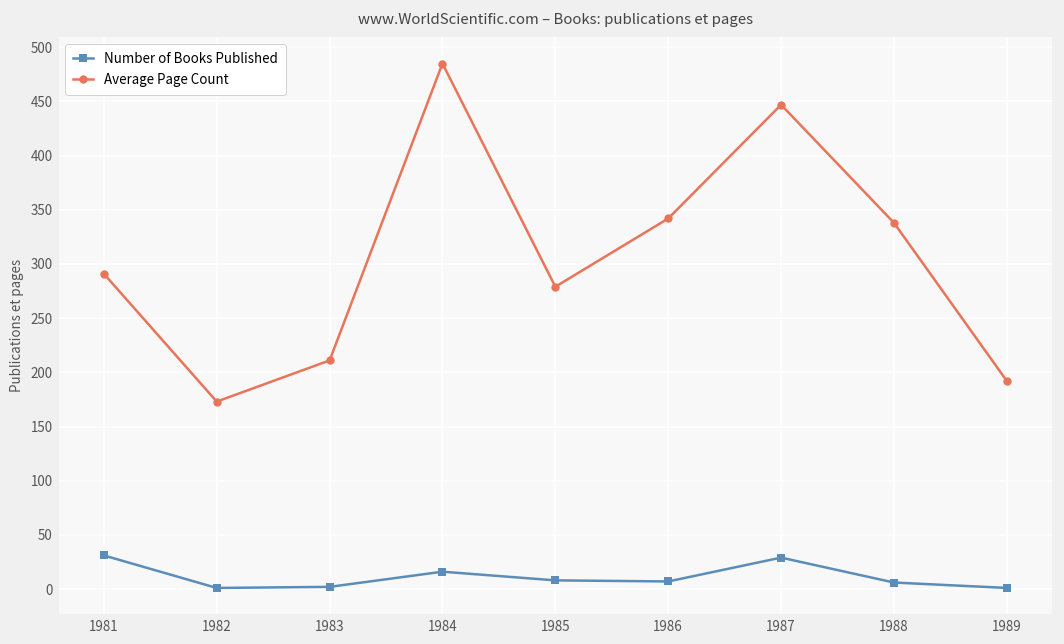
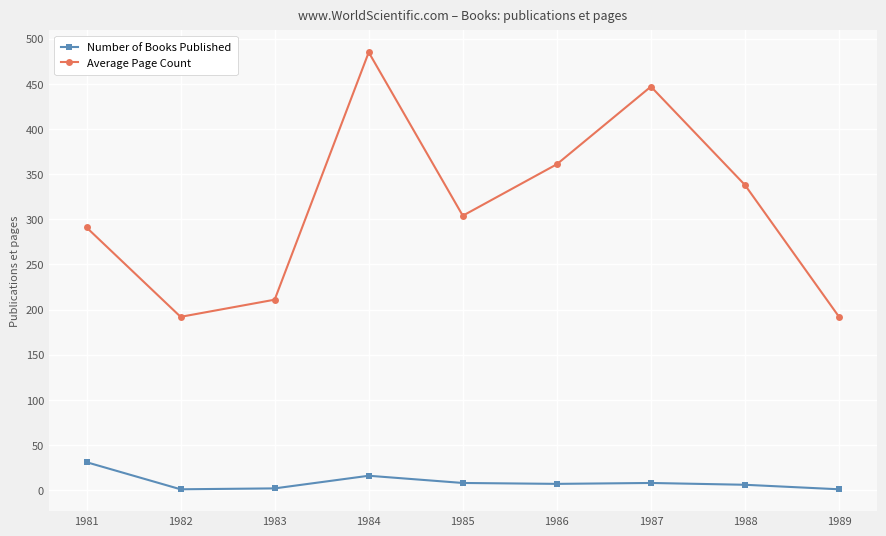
  {
    "Number of Books Published": {
      "1981": 30,
      "1982": 0,
      "1983": 0,
      "1984": 20,
      "1985": 10,
      "1986": 10,
-     "1987": 30,
+     "1987": 10,
      "1988": 10,
      "1989": 0
    },
    "Average Page Count": {
      "1981": 290,
-     "1982": 170,
+     "1982": 190,
      "1983": 210,
      "1984": 490,
-     "1985": 280,
-     "1986": 340,
+     "1985": 300,
+     "1986": 360,
      "1987": 450,
      "1988": 340,
      "1989": 190
    }
  }
